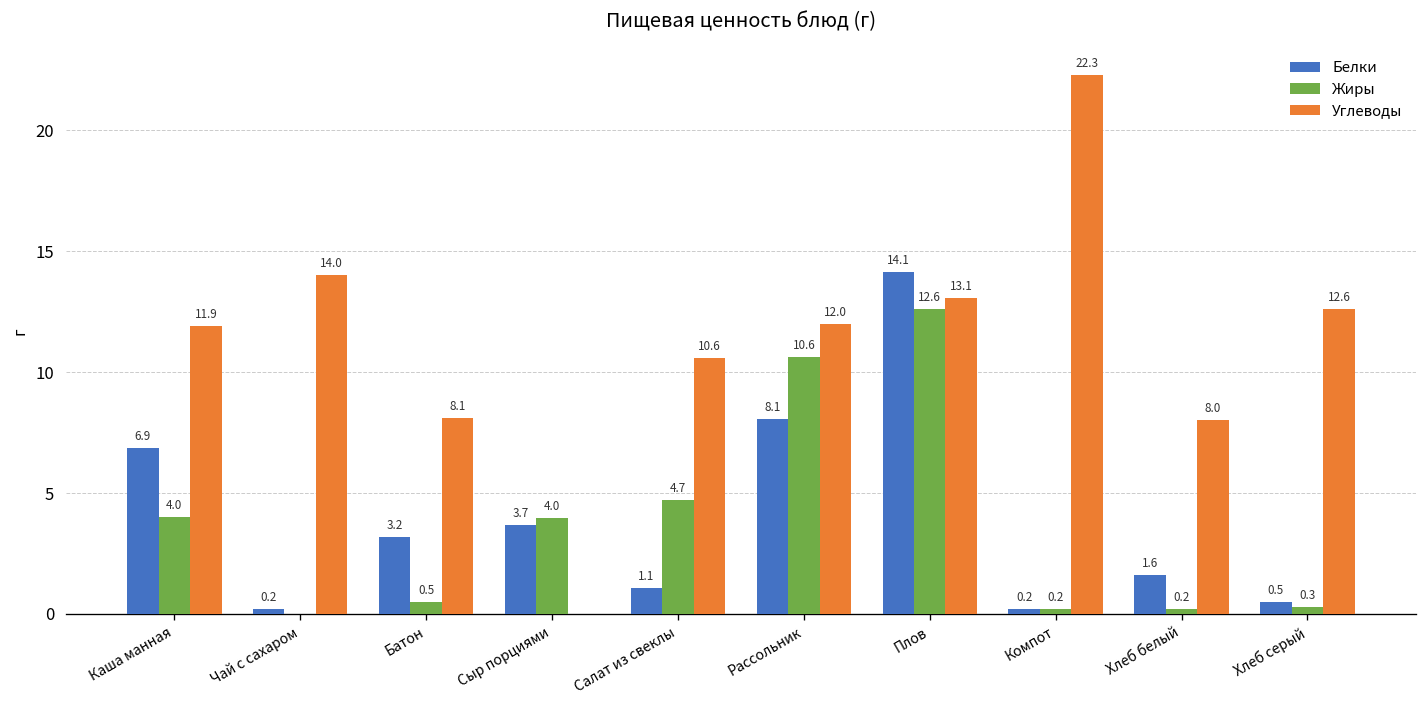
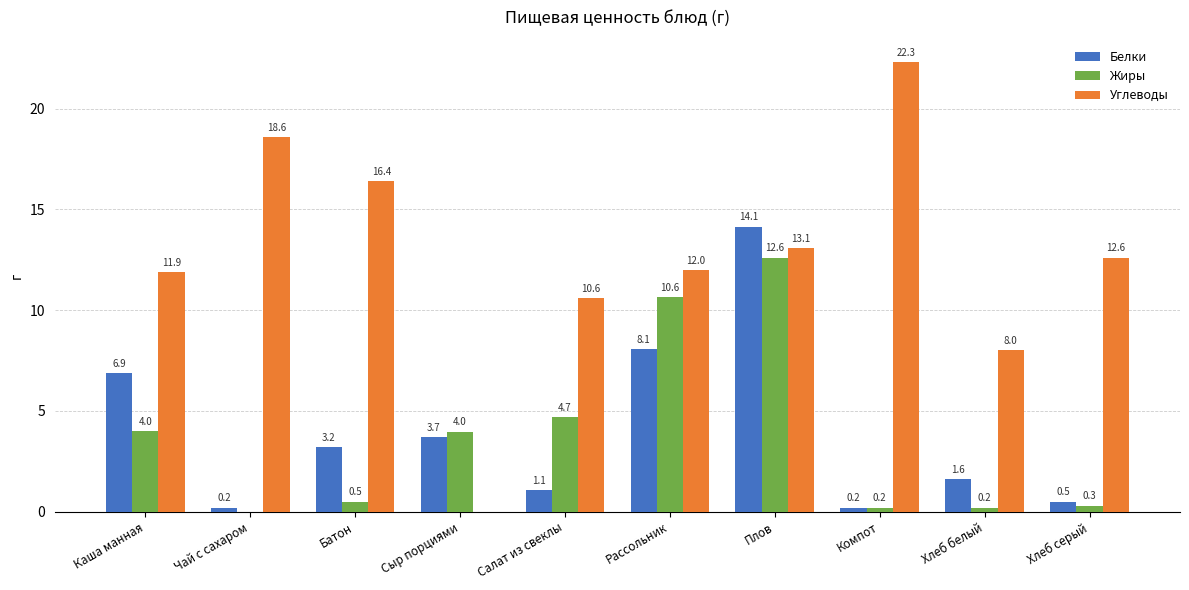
  {
    "Белки": {
      "Каша манная": 6.9,
      "Чай с сахаром": 0.2,
      "Батон": 3.2,
      "Сыр порциями": 3.7,
      "Салат из свеклы": 1.1,
      "Рассольник": 8.1,
      "Плов": 14.1,
      "Компот": 0.2,
      "Хлеб белый": 1.6,
      "Хлеб серый": 0.5
    },
    "Жиры": {
      "Каша манная": 4.0,
      "Батон": 0.5,
      "Сыр порциями": 4.0,
      "Салат из свеклы": 4.7,
      "Рассольник": 10.6,
      "Плов": 12.6,
      "Компот": 0.2,
      "Хлеб белый": 0.2,
      "Хлеб серый": 0.3
    },
    "Углеводы": {
      "Каша манная": 11.9,
-     "Чай с сахаром": 14.0,
-     "Батон": 8.1,
+     "Чай с сахаром": 18.6,
+     "Батон": 16.4,
      "Салат из свеклы": 10.6,
      "Рассольник": 12.0,
      "Плов": 13.1,
      "Компот": 22.3,
      "Хлеб белый": 8.0,
      "Хлеб серый": 12.6
    }
  }
